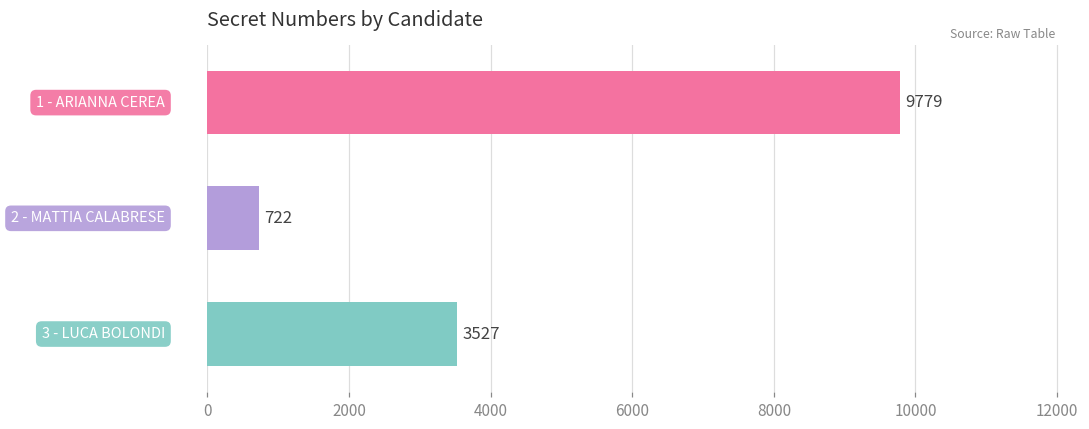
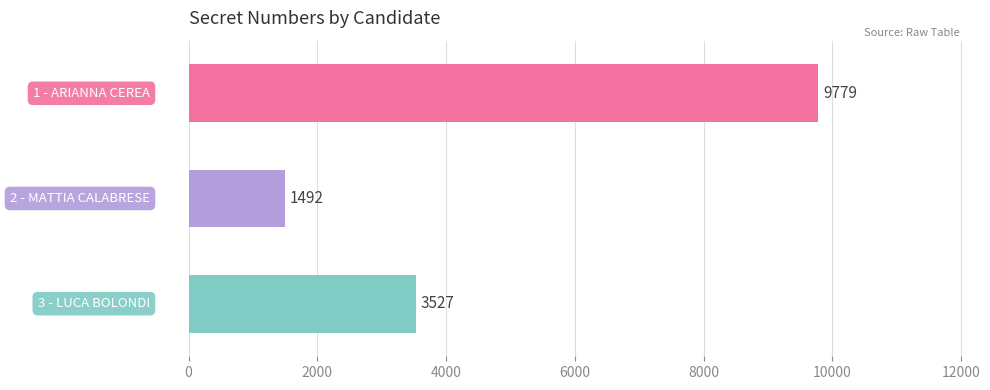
  {
    "1 - ARIANNA CEREA": 9779,
-   "2 - MATTIA CALABRESE": 722,
+   "2 - MATTIA CALABRESE": 1492,
    "3 - LUCA BOLONDI": 3527
  }
